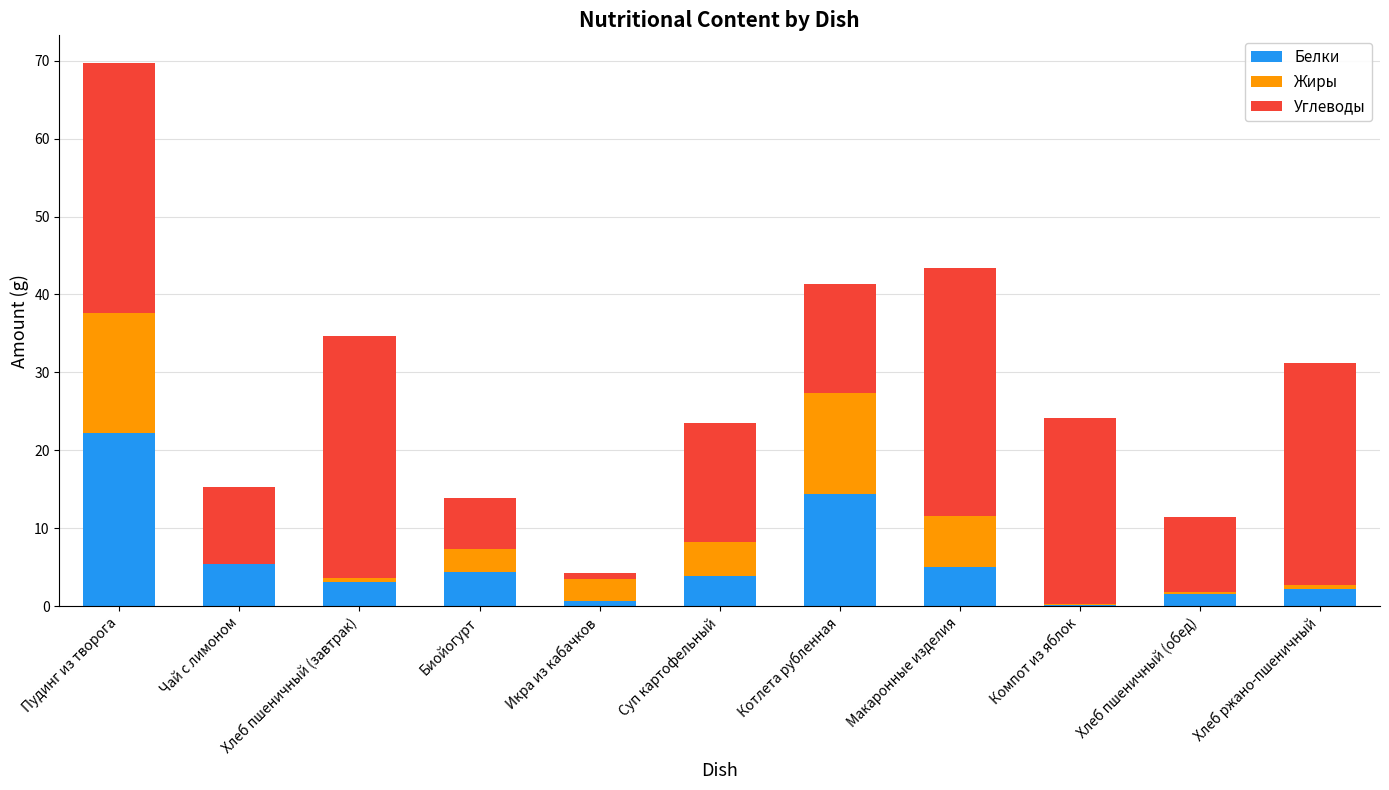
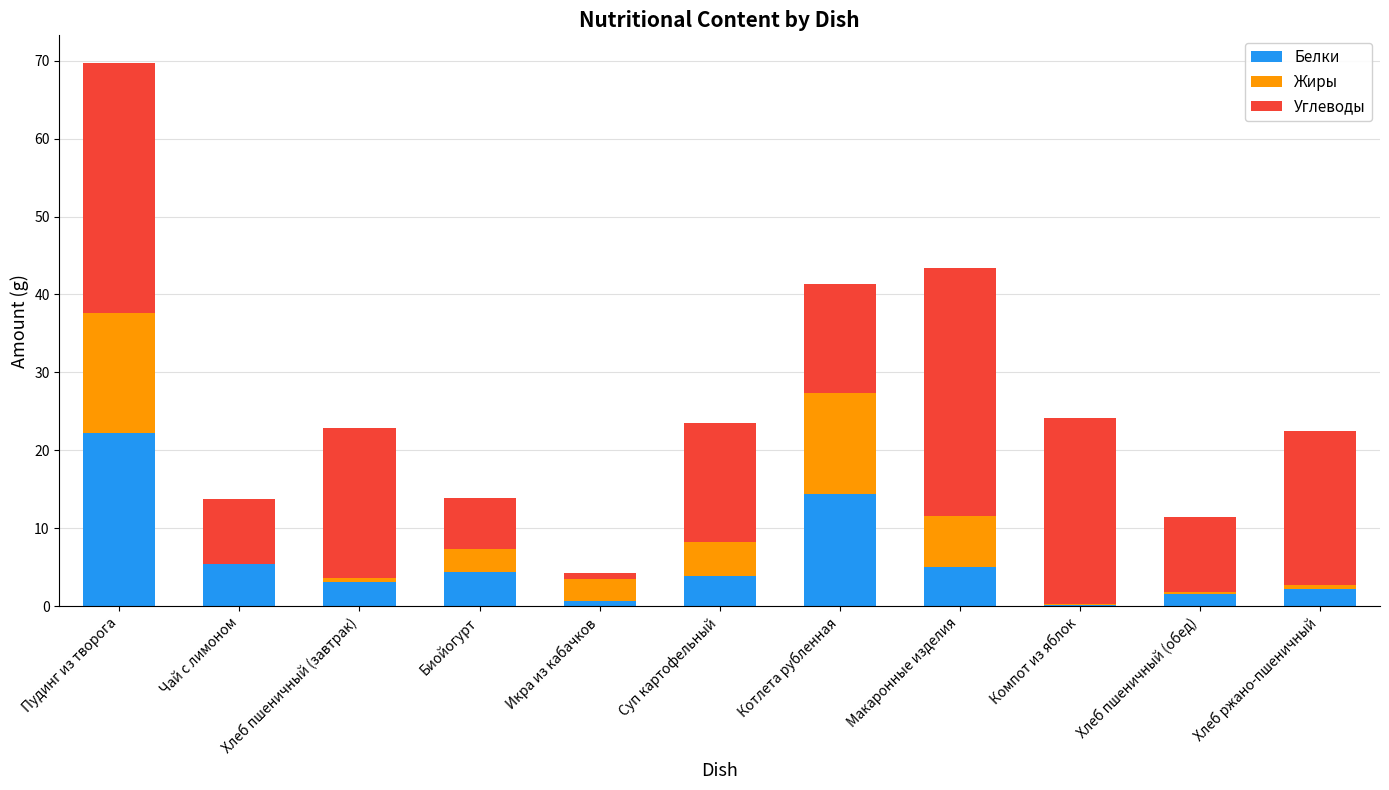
  {
    "Белки": {
      "Пудинг из творога": 22,
      "Чай с лимоном": 5,
      "Хлеб пшеничный (завтрак)": 3,
      "Биойогурт": 4,
      "Икра из кабачков": 1,
      "Суп картофельный": 4,
      "Котлета рубленная": 14,
      "Макаронные изделия": 5,
      "Хлеб пшеничный (обед)": 2,
      "Хлеб ржано-пшеничный": 2
    },
    "Жиры": {
      "Пудинг из творога": 15,
      "Чай с лимоном": 0,
      "Хлеб пшеничный (завтрак)": 0,
      "Биойогурт": 3,
      "Икра из кабачков": 3,
      "Суп картофельный": 4,
      "Котлета рубленная": 13,
      "Макаронные изделия": 7,
      "Хлеб ржано-пшеничный": 0
    },
    "Углеводы": {
      "Пудинг из творога": 32,
-     "Чай с лимоном": 10,
-     "Хлеб пшеничный (завтрак)": 31,
+     "Чай с лимоном": 8,
+     "Хлеб пшеничный (завтрак)": 19,
      "Биойогурт": 7,
      "Икра из кабачков": 1,
      "Суп картофельный": 15,
      "Котлета рубленная": 14,
      "Макаронные изделия": 32,
      "Компот из яблок": 24,
      "Хлеб пшеничный (обед)": 10,
-     "Хлеб ржано-пшеничный": 29
+     "Хлеб ржано-пшеничный": 20
    }
  }
